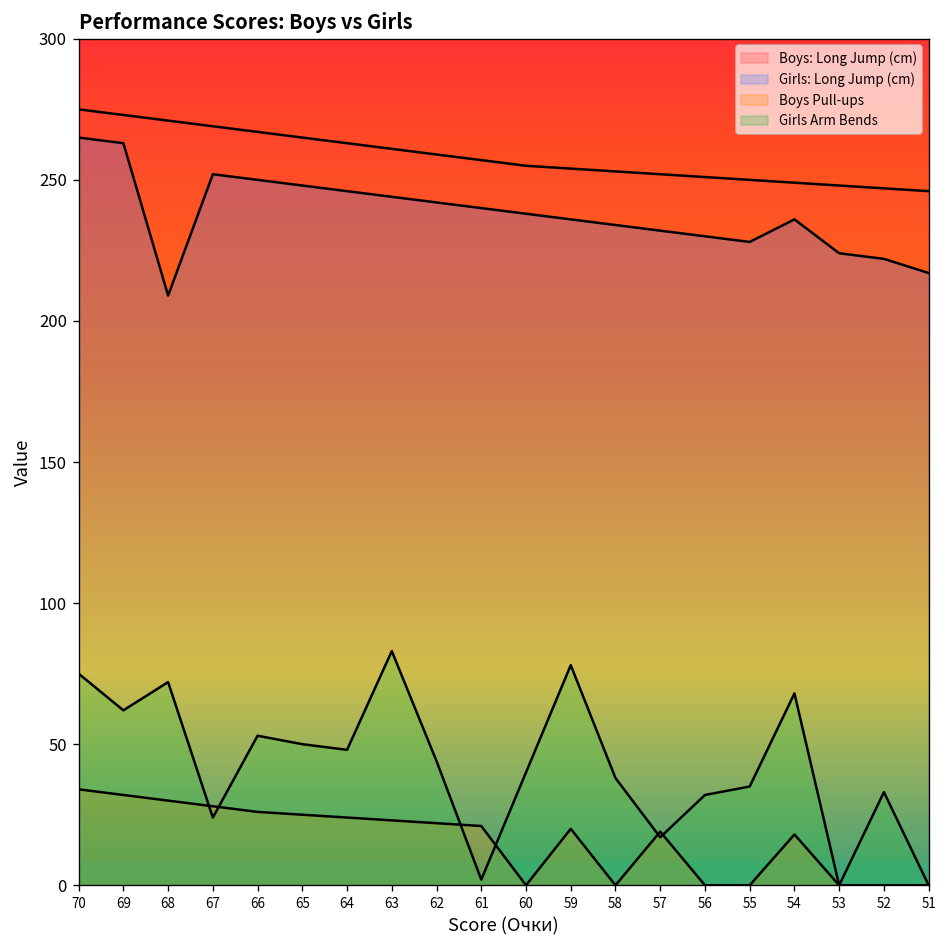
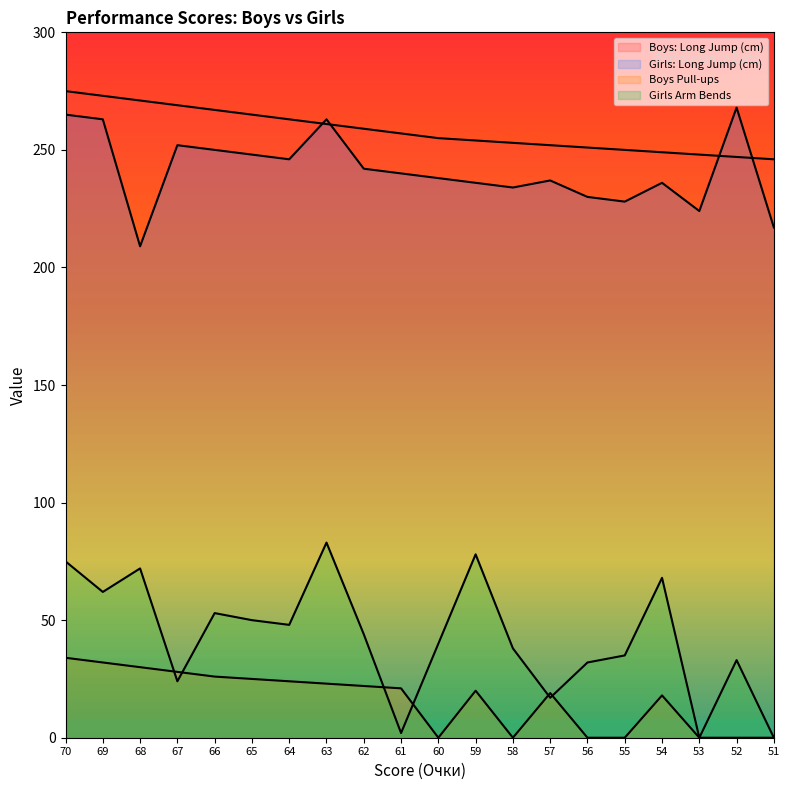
  {
    "Girls: Long Jump (cm)": {
      "70": 265,
      "69": 263,
      "68": 209,
      "67": 252,
      "66": 250,
      "65": 248,
      "64": 246,
-     "63": 244,
+     "63": 263,
      "62": 242,
      "61": 240,
      "60": 238,
      "59": 236,
      "58": 234,
-     "57": 232,
+     "57": 237,
      "56": 230,
      "55": 228,
      "54": 236,
      "53": 224,
-     "52": 222,
+     "52": 268,
      "51": 217
    },
    "Girls Arm Bends": {
      "70": 75,
      "69": 62,
      "68": 72,
      "67": 24,
      "66": 53,
      "65": 50,
      "64": 48,
      "63": 83,
      "62": 44,
      "60": 40,
      "59": 78,
      "58": 38,
      "57": 17,
      "56": 32,
      "55": 35,
      "54": 68,
      "52": 33
    }
  }
